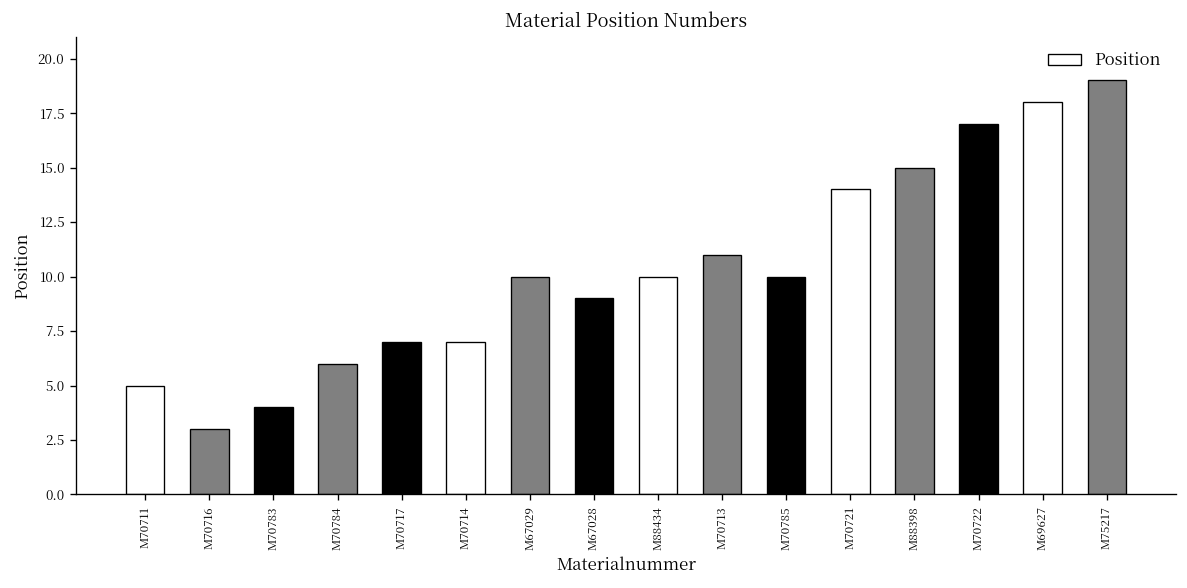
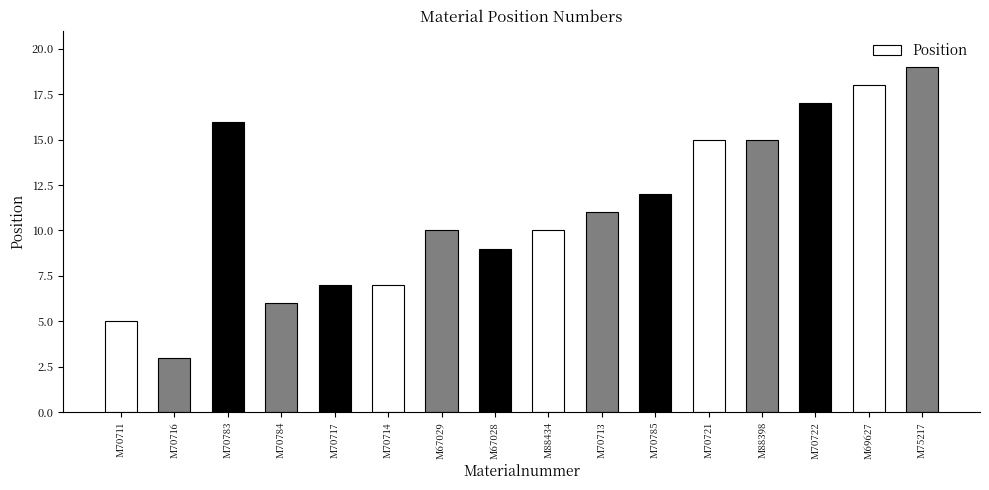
  {
    "M70711": 5,
    "M70716": 3,
-   "M70783": 4,
+   "M70783": 16,
    "M70784": 6,
    "M70717": 7,
    "M70714": 7,
    "M67029": 10,
    "M67028": 9,
    "M88434": 10,
    "M70713": 11,
-   "M70785": 10,
-   "M70721": 14,
+   "M70785": 12,
+   "M70721": 15,
    "M88398": 15,
    "M70722": 17,
    "M69627": 18,
    "M75217": 19
  }
